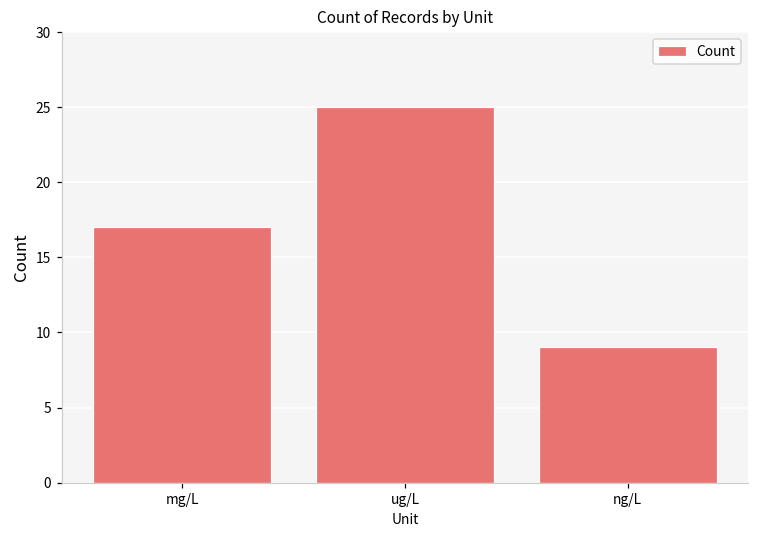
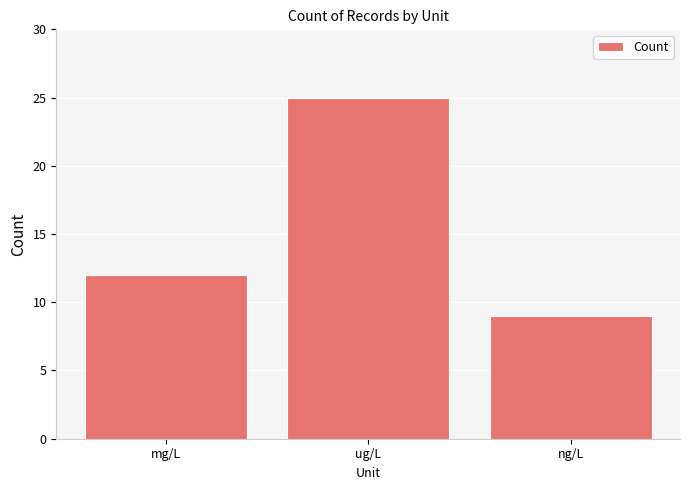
  {
-   "mg/L": 17,
+   "mg/L": 12,
    "ug/L": 25,
    "ng/L": 9
  }
